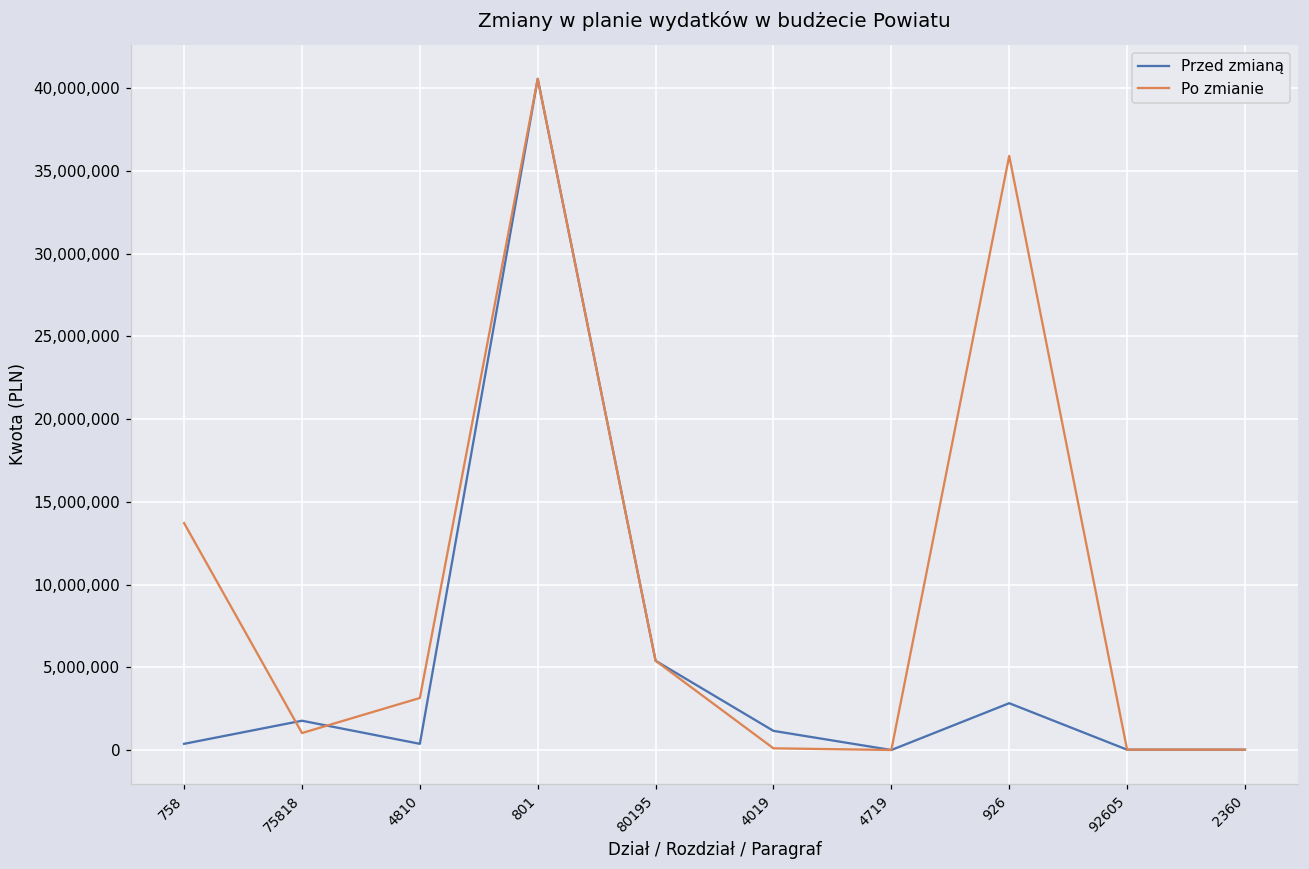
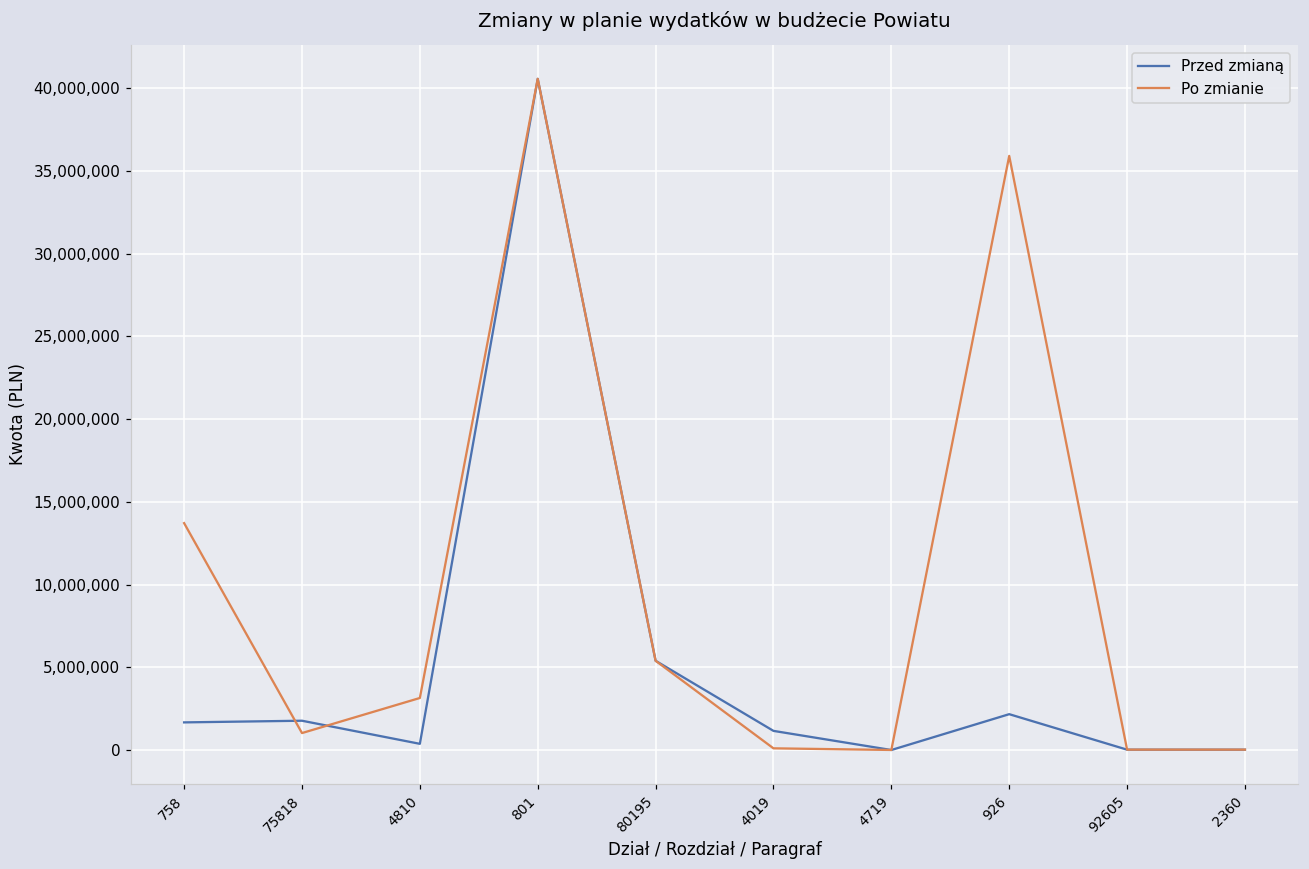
  {
    "Przed zmianą": {
-     "758": "400,000",
+     "758": "1,700,000",
      "75818": "1,800,000",
      "4810": "400,000",
      "4019": "1,200,000",
-     "926": "2,800,000"
+     "926": "2,200,000"
    },
    "Po zmianie": {
      "758": "13,700,000",
      "75818": "1,000,000",
      "4810": "3,100,000",
      "4019": "100,000",
      "926": "35,900,000"
    }
  }
